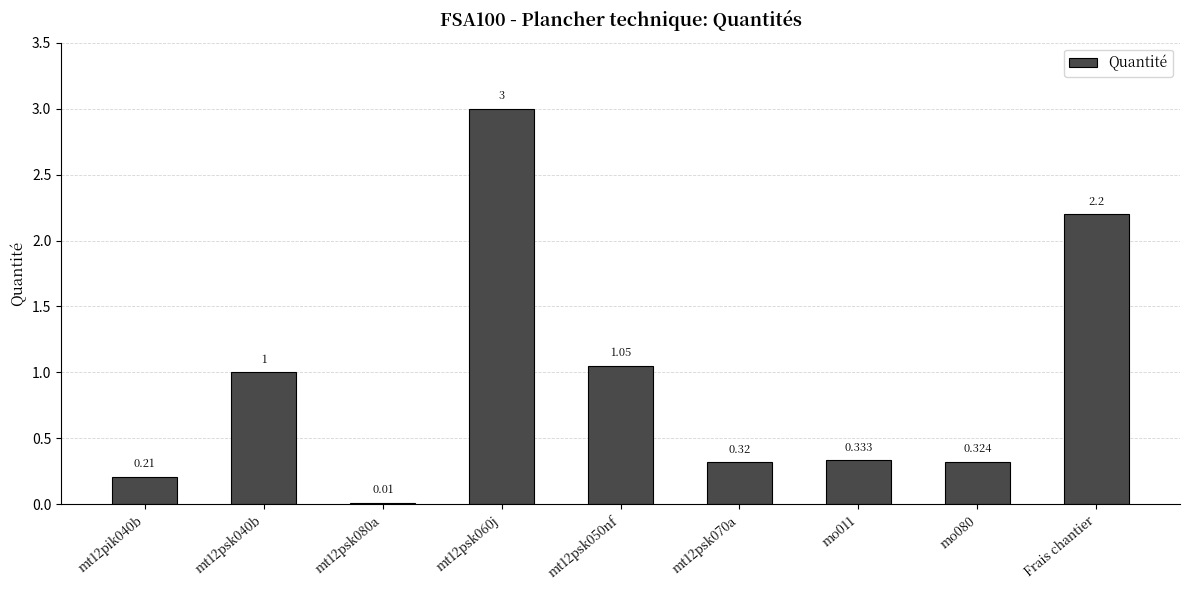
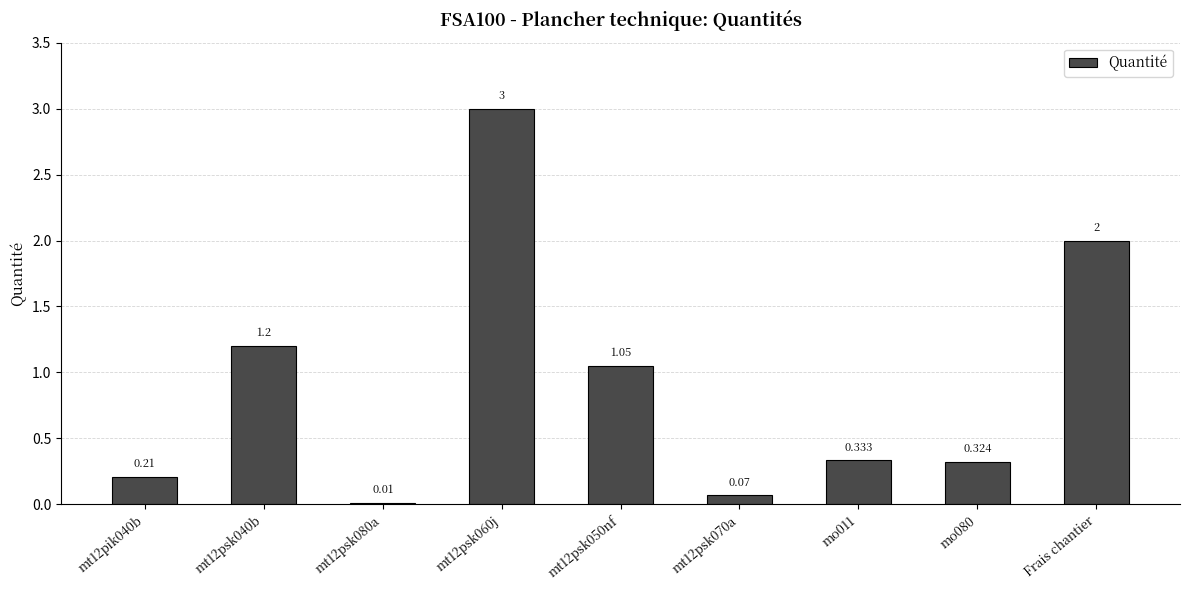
  {
    "mt12pik040b": 0.21,
-   "mt12psk040b": 1,
+   "mt12psk040b": 1.2,
    "mt12psk080a": 0.01,
    "mt12psk060j": 3,
    "mt12psk050nf": 1.05,
-   "mt12psk070a": 0.32,
+   "mt12psk070a": 0.07,
    "mo011": 0.333,
    "mo080": 0.324,
-   "Frais chantier": 2.2
+   "Frais chantier": 2
  }
